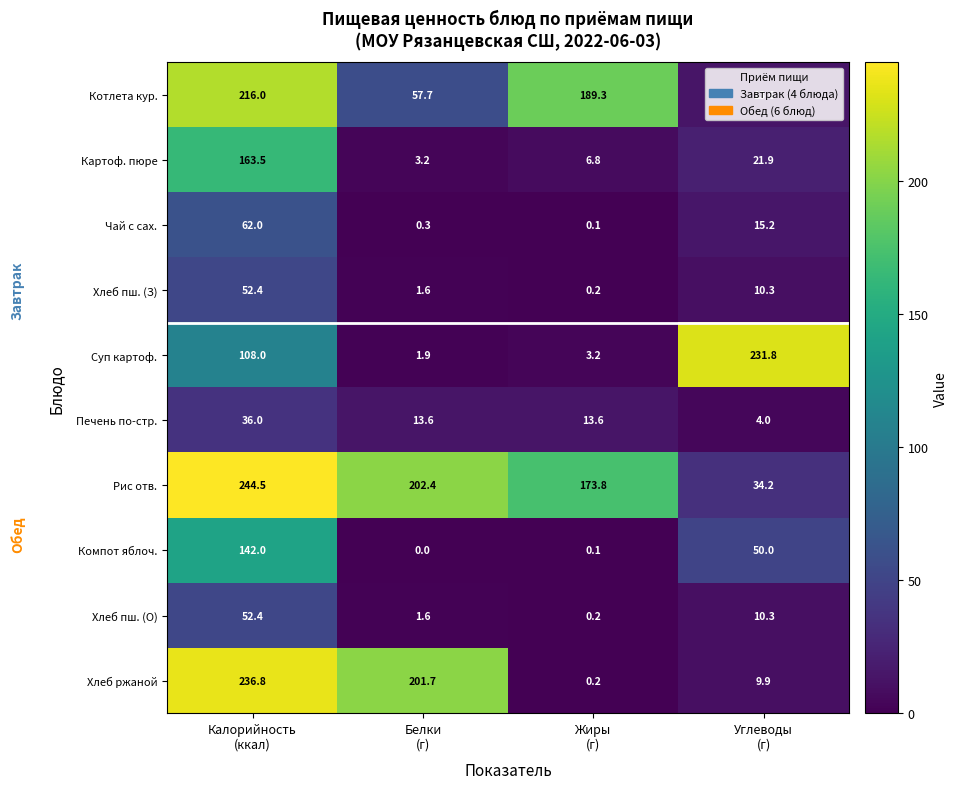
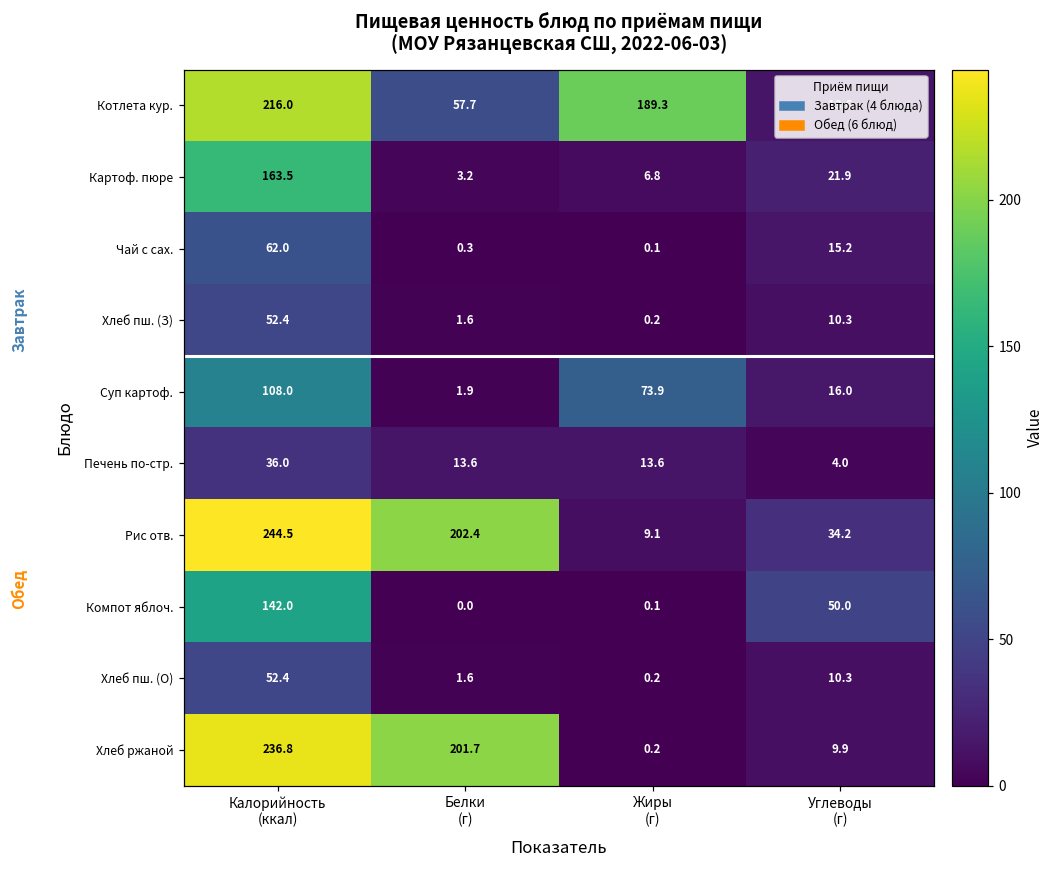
  {
    "Котлета кур.": {
      "Калорийность (ккал)": 216.0,
      "Белки (г)": 57.7,
      "Жиры (г)": 189.3
    },
    "Картоф. пюре": {
      "Калорийность (ккал)": 163.5,
      "Белки (г)": 3.2,
      "Жиры (г)": 6.8,
      "Углеводы (г)": 21.9
    },
    "Чай с сах.": {
      "Калорийность (ккал)": 62.0,
      "Белки (г)": 0.3,
      "Жиры (г)": 0.1,
      "Углеводы (г)": 15.2
    },
    "Хлеб пш. (З)": {
      "Калорийность (ккал)": 52.4,
      "Белки (г)": 1.6,
      "Жиры (г)": 0.2,
      "Углеводы (г)": 10.3
    },
    "Суп картоф.": {
      "Калорийность (ккал)": 108.0,
      "Белки (г)": 1.9,
-     "Жиры (г)": 3.2,
-     "Углеводы (г)": 231.8
+     "Жиры (г)": 73.9,
+     "Углеводы (г)": 16.0
    },
    "Печень по-стр.": {
      "Калорийность (ккал)": 36.0,
      "Белки (г)": 13.6,
      "Жиры (г)": 13.6,
      "Углеводы (г)": 4.0
    },
    "Рис отв.": {
      "Калорийность (ккал)": 244.5,
      "Белки (г)": 202.4,
-     "Жиры (г)": 173.8,
+     "Жиры (г)": 9.1,
      "Углеводы (г)": 34.2
    },
    "Компот яблоч.": {
      "Калорийность (ккал)": 142.0,
      "Белки (г)": 0.0,
      "Жиры (г)": 0.1,
      "Углеводы (г)": 50.0
    },
    "Хлеб пш. (О)": {
      "Калорийность (ккал)": 52.4,
      "Белки (г)": 1.6,
      "Жиры (г)": 0.2,
      "Углеводы (г)": 10.3
    },
    "Хлеб ржаной": {
      "Калорийность (ккал)": 236.8,
      "Белки (г)": 201.7,
      "Жиры (г)": 0.2,
      "Углеводы (г)": 9.9
    }
  }
